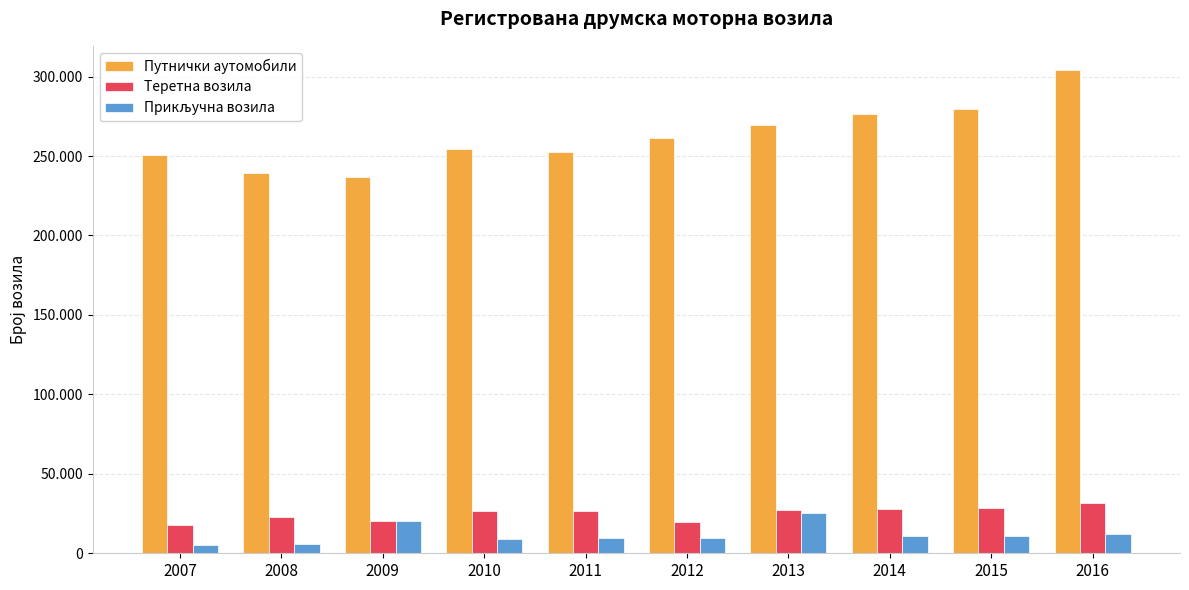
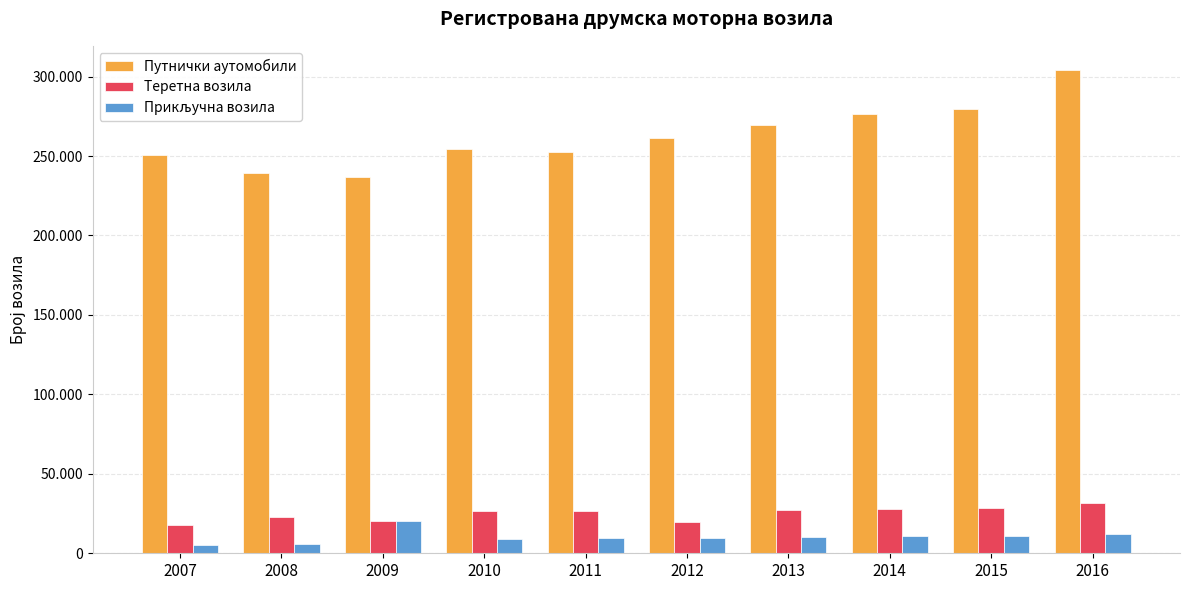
  {
    "Путнички аутомобили": {
      "2007": 251,
      "2008": 239,
      "2009": 237,
      "2010": 254,
      "2011": 252,
      "2012": 262,
      "2013": 269,
      "2014": 276,
      "2015": 279,
      "2016": 304
    },
    "Теретна возила": {
      "2007": 18,
      "2008": 23,
      "2009": 20,
      "2010": 27,
      "2011": 27,
      "2012": 20,
      "2013": 27,
      "2014": 28,
      "2015": 29,
      "2016": 32
    },
    "Прикључна возила": {
      "2007": 5,
      "2008": 6,
      "2009": 20,
      "2010": 9,
      "2011": 10,
      "2012": 10,
-     "2013": 25,
+     "2013": 10,
      "2014": 11,
      "2015": 11,
      "2016": 12
    }
  }
